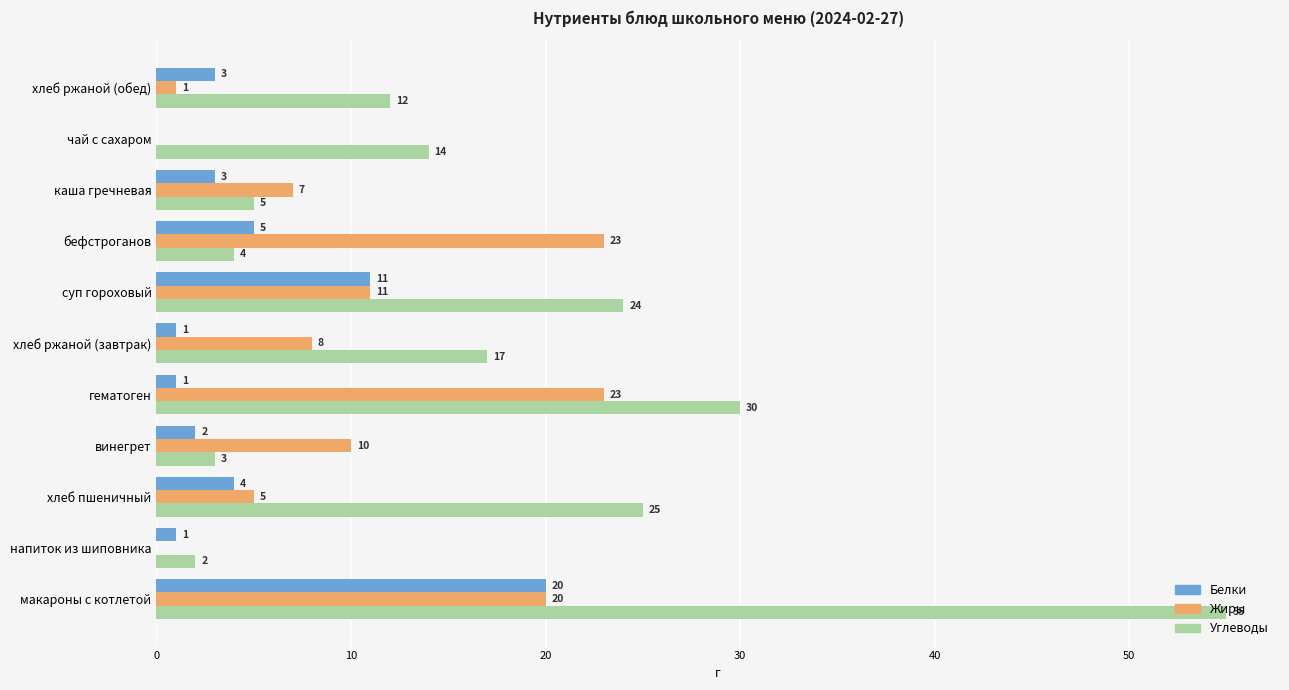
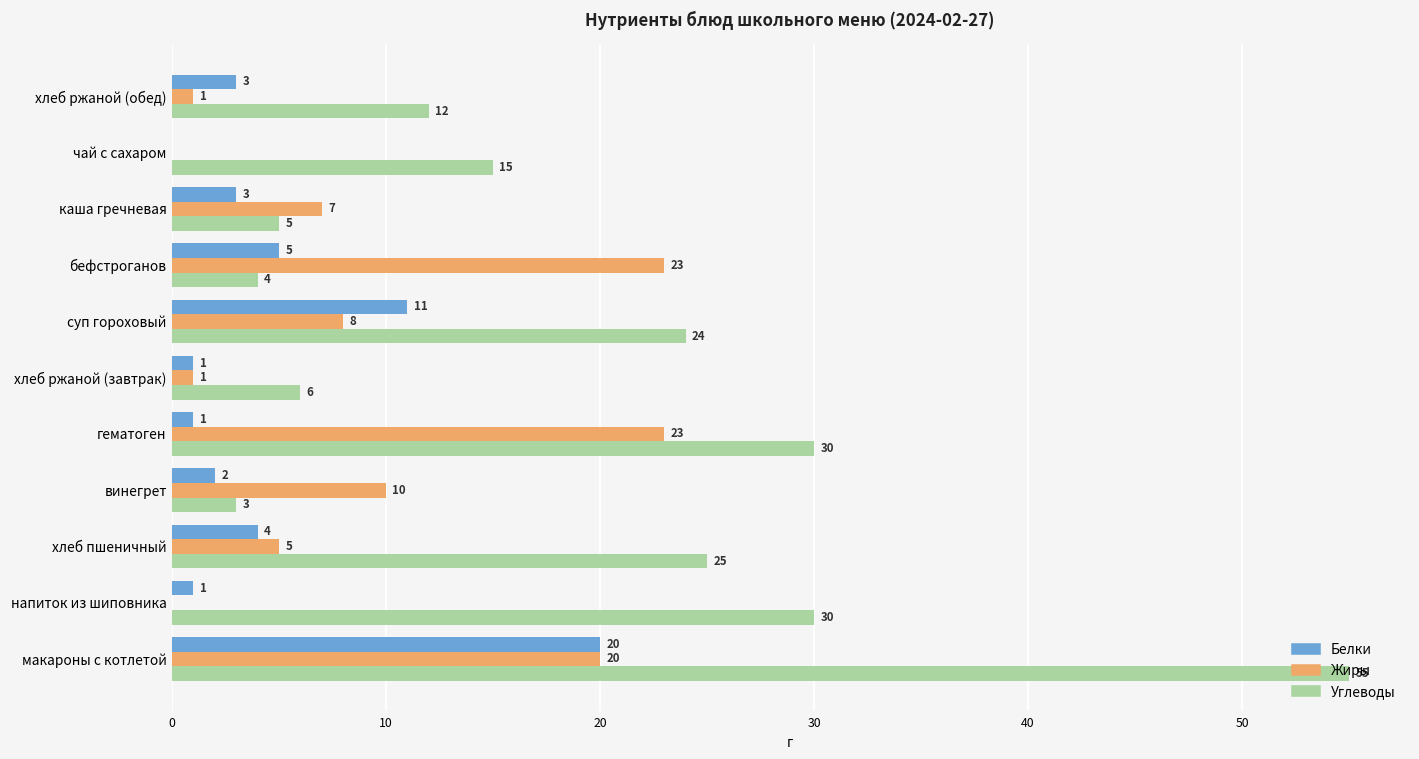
  {
    "Белки": {
      "хлеб ржаной (обед)": 3,
      "каша гречневая": 3,
      "бефстроганов": 5,
      "суп гороховый": 11,
      "хлеб ржаной (завтрак)": 1,
      "гематоген": 1,
      "винегрет": 2,
      "хлеб пшеничный": 4,
      "напиток из шиповника": 1,
      "макароны с котлетой": 20
    },
    "Жиры": {
      "хлеб ржаной (обед)": 1,
      "каша гречневая": 7,
      "бефстроганов": 23,
-     "суп гороховый": 11,
-     "хлеб ржаной (завтрак)": 8,
+     "суп гороховый": 8,
+     "хлеб ржаной (завтрак)": 1,
      "гематоген": 23,
      "винегрет": 10,
      "хлеб пшеничный": 5,
      "макароны с котлетой": 20
    },
    "Углеводы": {
      "хлеб ржаной (обед)": 12,
-     "чай с сахаром": 14,
+     "чай с сахаром": 15,
      "каша гречневая": 5,
      "бефстроганов": 4,
      "суп гороховый": 24,
-     "хлеб ржаной (завтрак)": 17,
+     "хлеб ржаной (завтрак)": 6,
      "гематоген": 30,
      "винегрет": 3,
      "хлеб пшеничный": 25,
-     "напиток из шиповника": 2,
+     "напиток из шиповника": 30,
      "макароны с котлетой": 55
    }
  }
